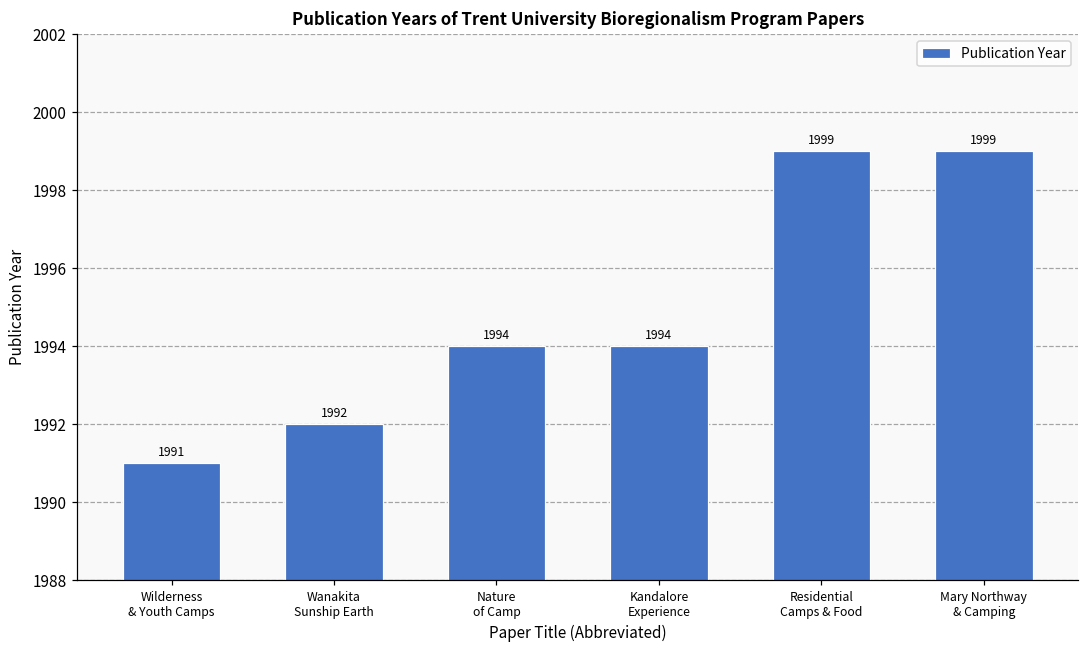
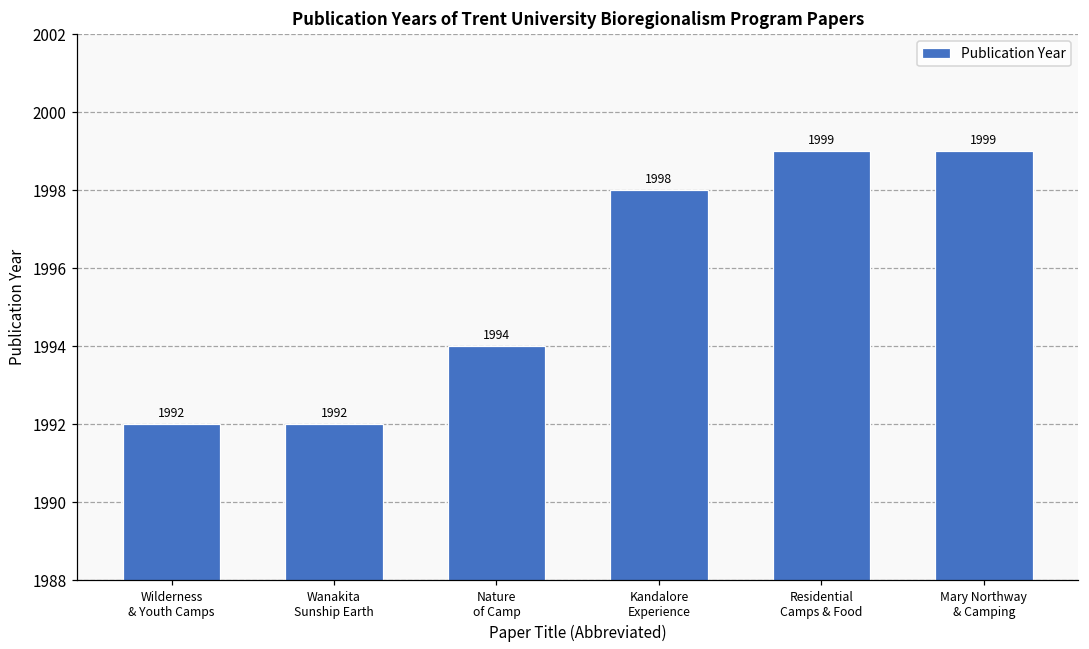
  {
-   "Wilderness & Youth Camps": 1991,
+   "Wilderness & Youth Camps": 1992,
    "Wanakita Sunship Earth": 1992,
    "Nature of Camp": 1994,
-   "Kandalore Experience": 1994,
+   "Kandalore Experience": 1998,
    "Residential Camps & Food": 1999,
    "Mary Northway & Camping": 1999
  }
